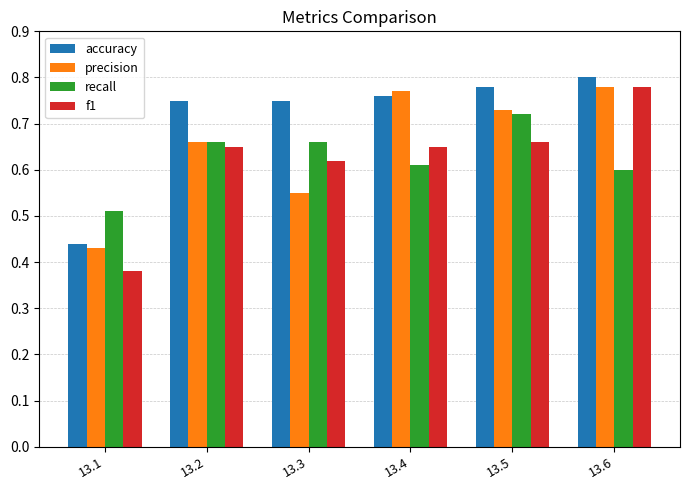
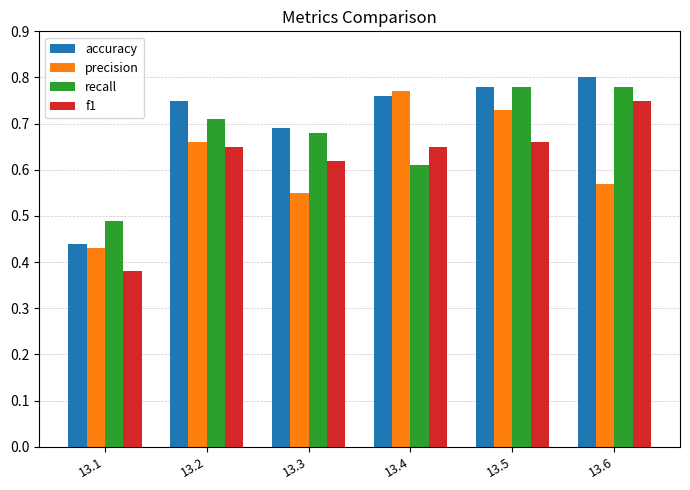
  {
    "accuracy": {
      "13.1": 0.44,
      "13.2": 0.75,
-     "13.3": 0.75,
+     "13.3": 0.69,
      "13.4": 0.76,
      "13.5": 0.78,
      "13.6": 0.80
    },
    "precision": {
      "13.1": 0.43,
      "13.2": 0.66,
      "13.3": 0.55,
      "13.4": 0.77,
      "13.5": 0.73,
-     "13.6": 0.78
+     "13.6": 0.57
    },
    "recall": {
-     "13.1": 0.51,
-     "13.2": 0.66,
-     "13.3": 0.66,
+     "13.1": 0.49,
+     "13.2": 0.71,
+     "13.3": 0.68,
      "13.4": 0.61,
-     "13.5": 0.72,
-     "13.6": 0.60
+     "13.5": 0.78,
+     "13.6": 0.78
    },
    "f1": {
      "13.1": 0.38,
      "13.2": 0.65,
      "13.3": 0.62,
      "13.4": 0.65,
      "13.5": 0.66,
-     "13.6": 0.78
+     "13.6": 0.75
    }
  }
